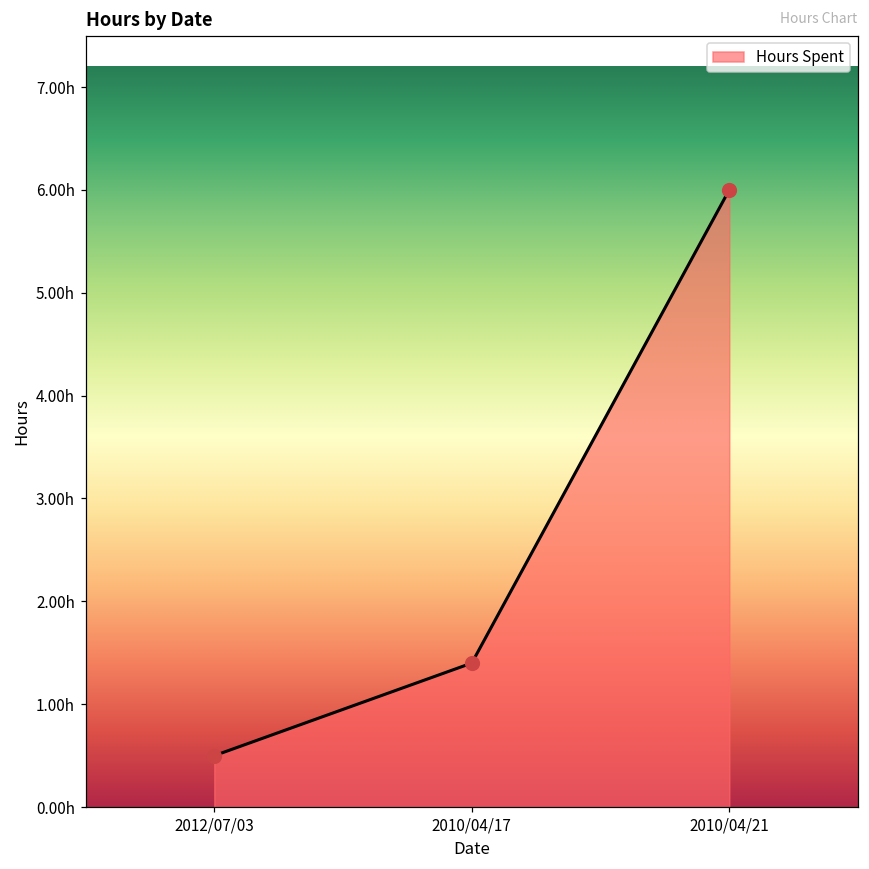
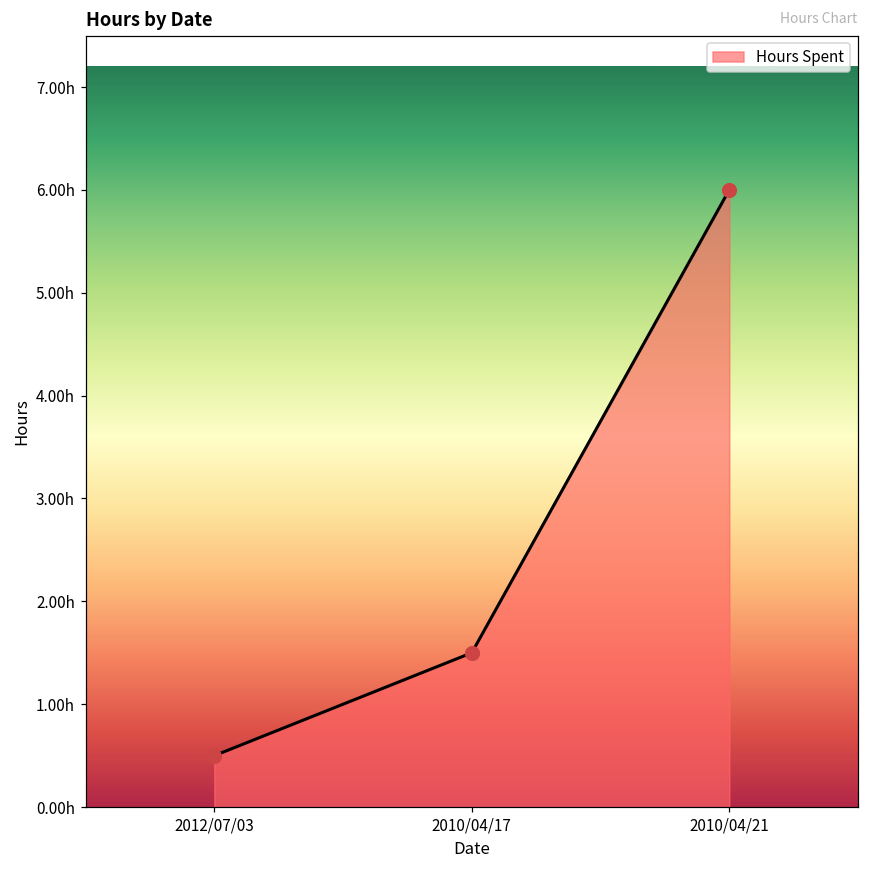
  {
    "2012/07/03": "0.5h",
-   "2010/04/17": "1.4h",
+   "2010/04/17": "1.5h",
    "2010/04/21": "6.0h"
  }
